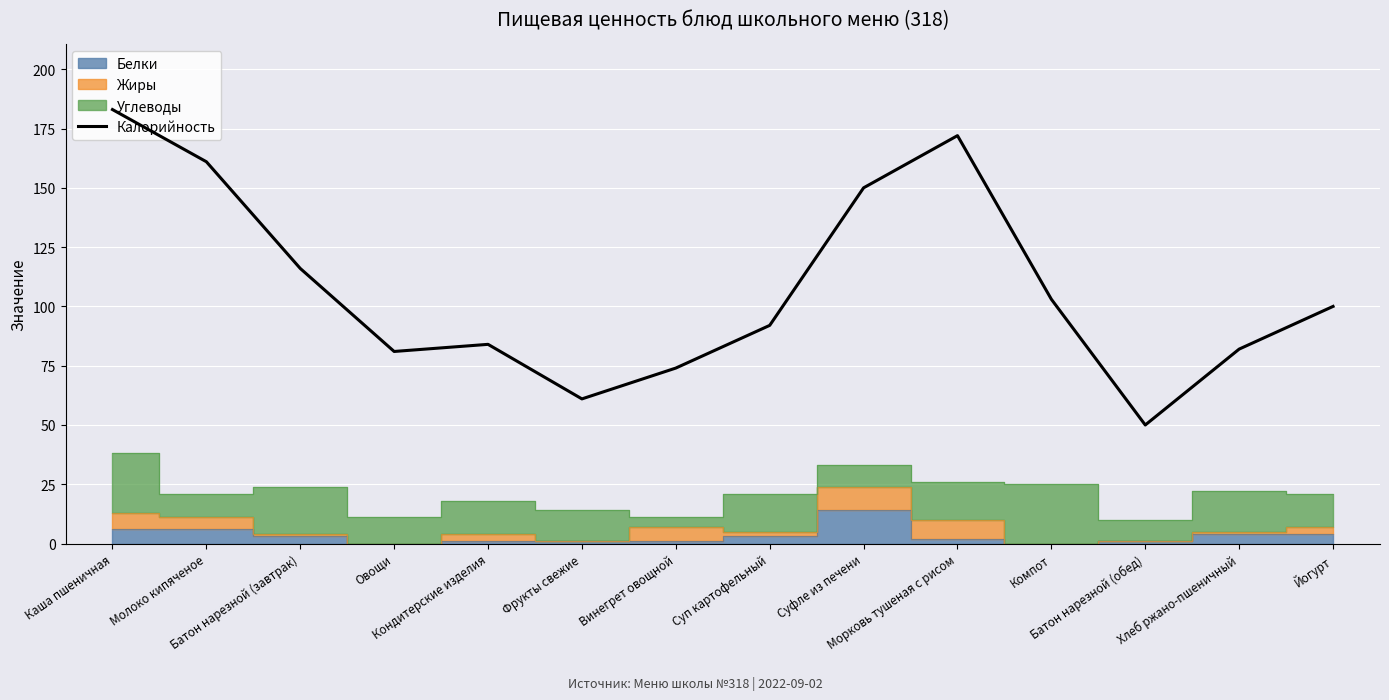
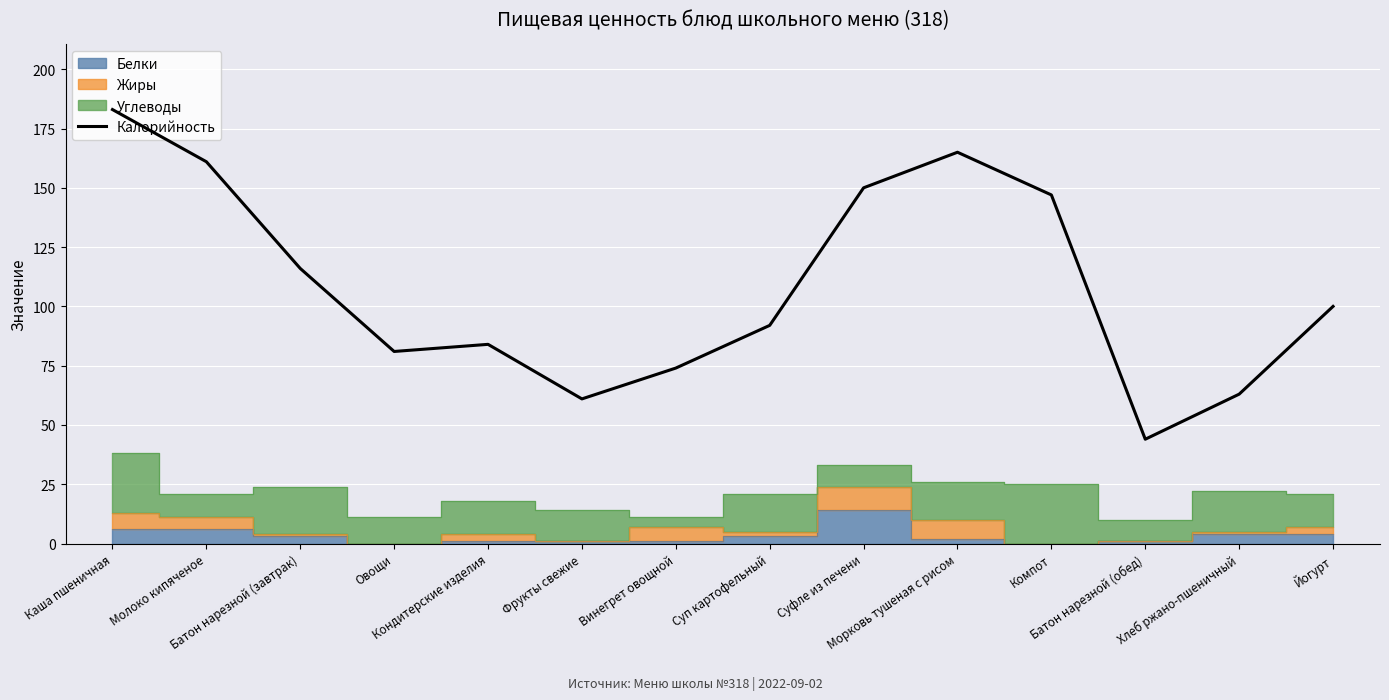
  {
    "Калорийность": {
      "Молоко кипяченое": 161,
      "Батон нарезной (завтрак)": 116,
      "Овощи": 81,
      "Кондитерские изделия": 84,
      "Фрукты свежие": 61,
      "Винегрет овощной": 74,
      "Суп картофельный": 92,
      "Суфле из печени": 150,
-     "Морковь тушеная с рисом": 172,
-     "Компот": 103,
-     "Батон нарезной (обед)": 50,
-     "Хлеб ржано-пшеничный": 82,
+     "Морковь тушеная с рисом": 165,
+     "Компот": 147,
+     "Батон нарезной (обед)": 44,
+     "Хлеб ржано-пшеничный": 63,
      "Йогурт": 100
    }
  }
